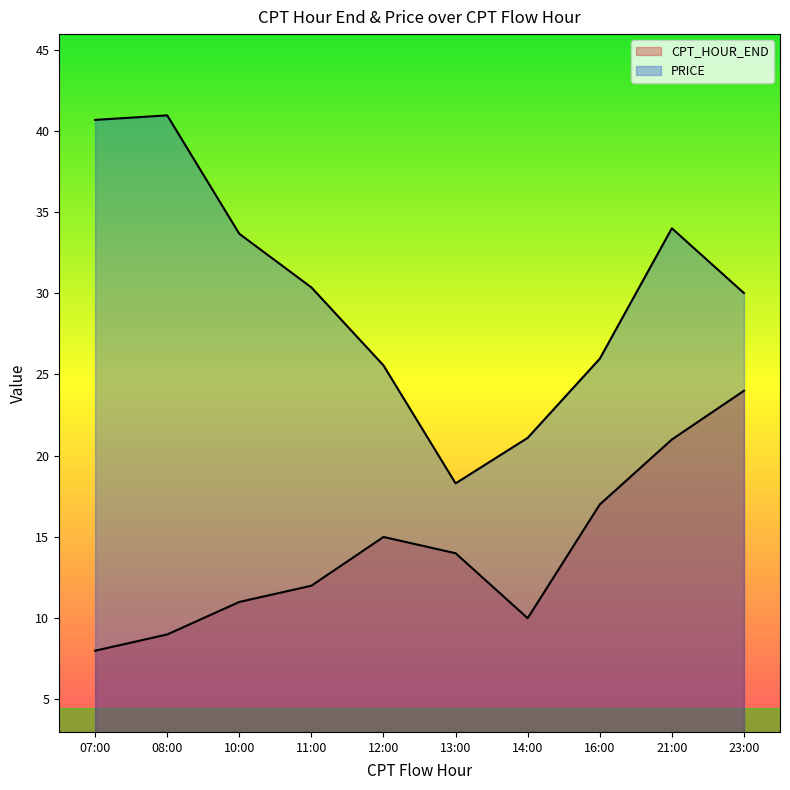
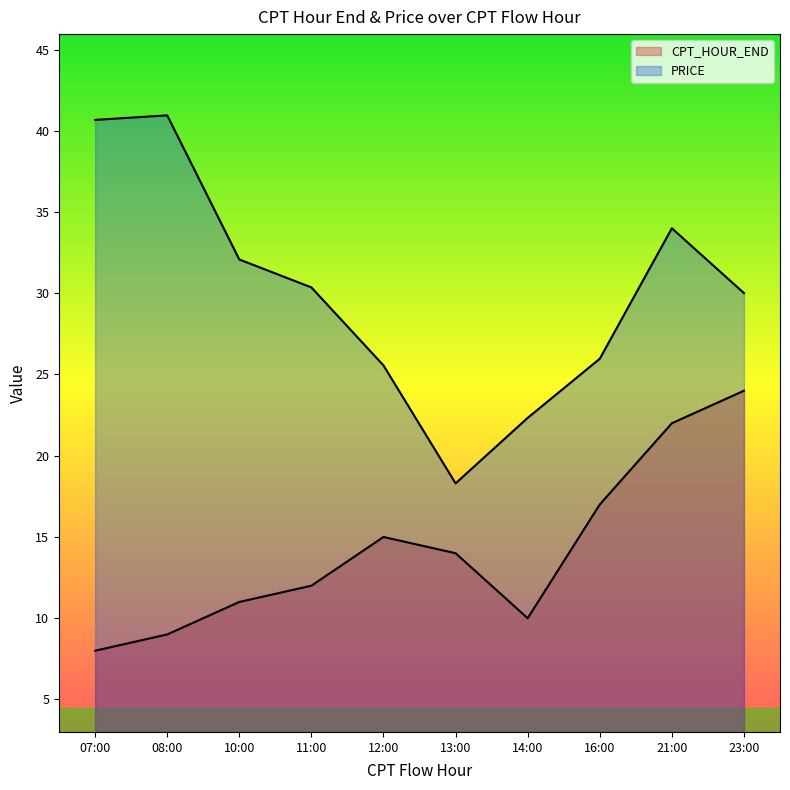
  {
    "CPT_HOUR_END": {
      "07:00": 8,
      "08:00": 9,
      "10:00": 11,
      "11:00": 12,
      "12:00": 15,
      "13:00": 14,
      "14:00": 10,
      "16:00": 17,
-     "21:00": 21,
+     "21:00": 22,
      "23:00": 24
    },
    "PRICE": {
      "07:00": 40.7,
      "08:00": 41.0,
-     "10:00": 33.7,
+     "10:00": 32.1,
      "11:00": 30.4,
      "12:00": 25.6,
      "13:00": 18.3,
-     "14:00": 21.1,
+     "14:00": 22.3,
      "16:00": 26.0,
      "21:00": 34.0,
      "23:00": 30.0
    }
  }
